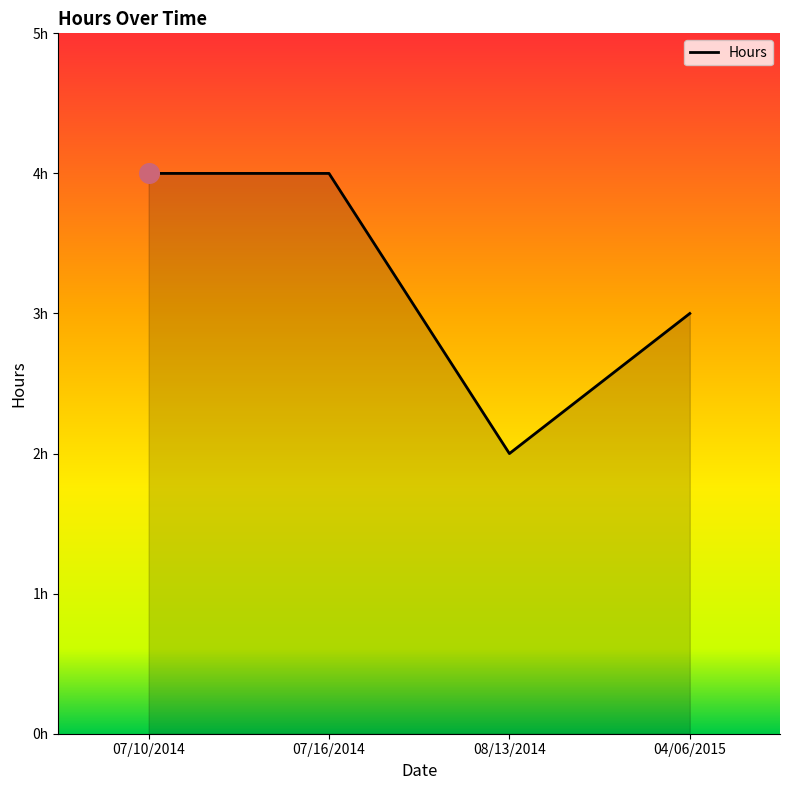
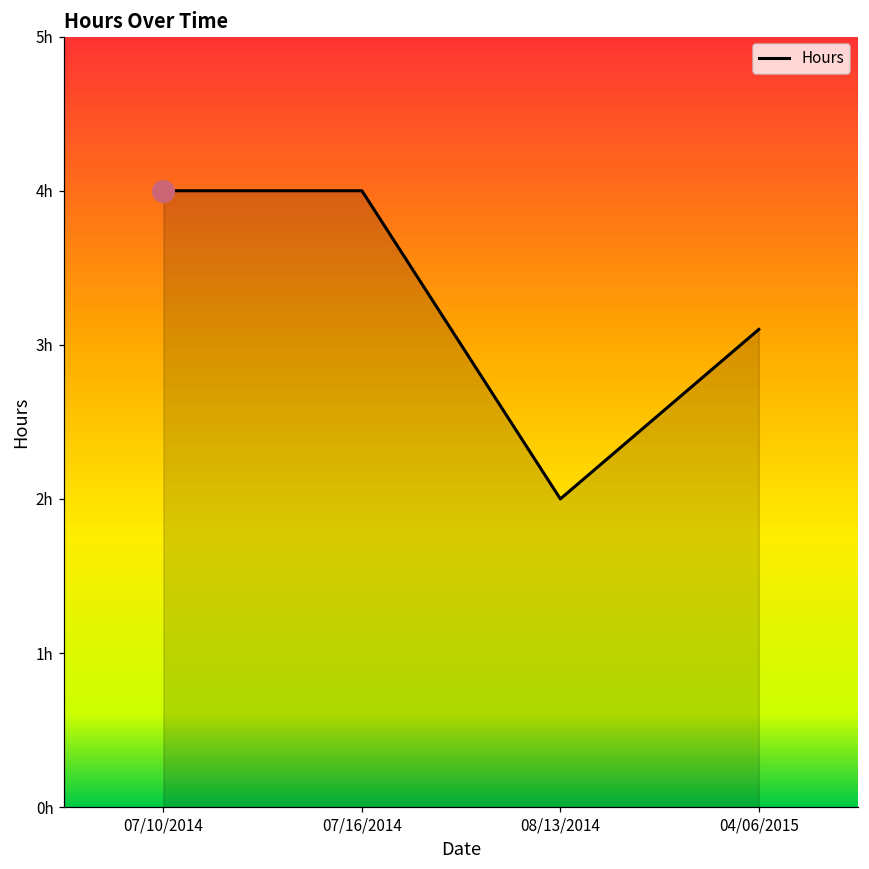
  {
    "Hours": {
      "07/16/2014": "4.0h",
      "08/13/2014": "2.0h",
-     "04/06/2015": "3.0h"
+     "04/06/2015": "3.1h"
    }
  }
